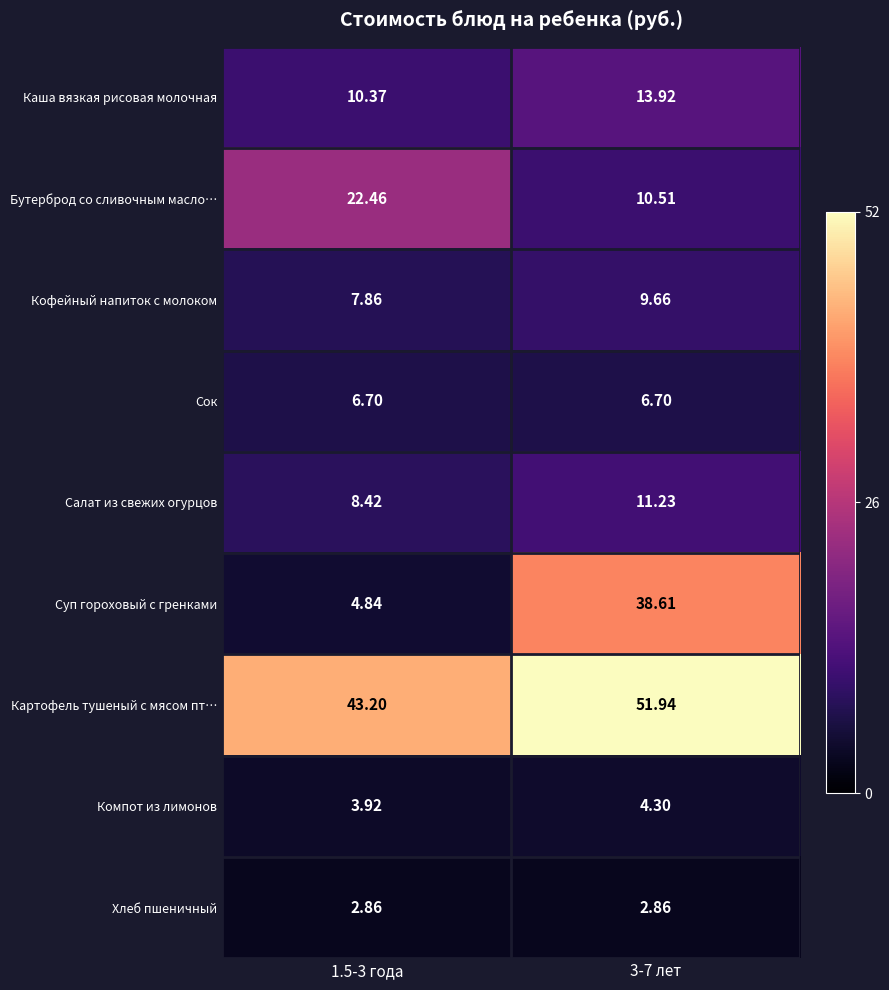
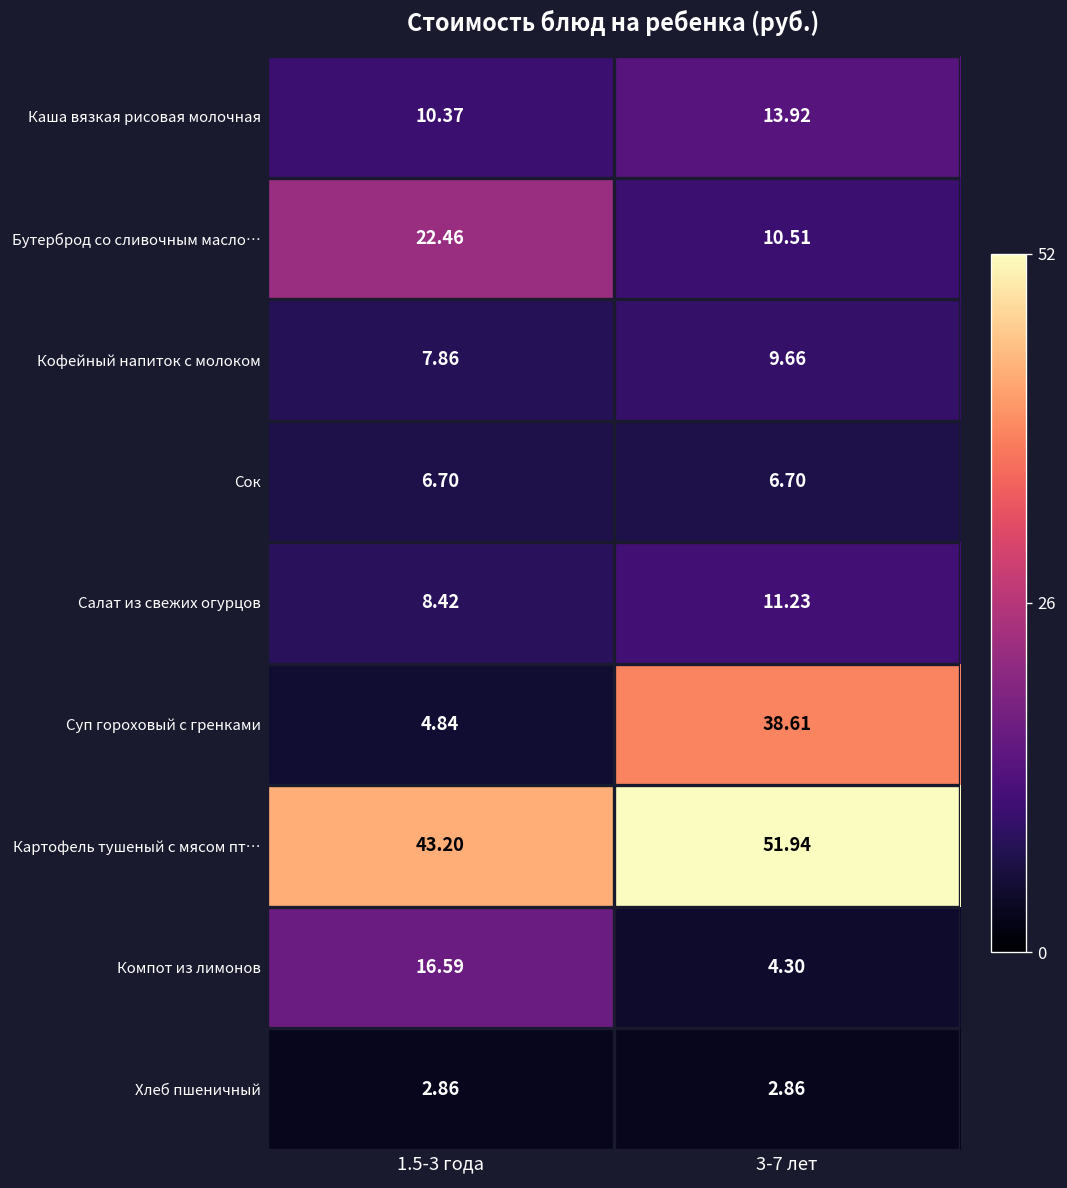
  {
    "Каша вязкая рисовая молочная": {
      "1.5-3 года": 10.37,
      "3-7 лет": 13.92
    },
    "Бутерброд со сливочным масло…": {
      "1.5-3 года": 22.46,
      "3-7 лет": 10.51
    },
    "Кофейный напиток с молоком": {
      "1.5-3 года": 7.86,
      "3-7 лет": 9.66
    },
    "Сок": {
      "1.5-3 года": 6.70,
      "3-7 лет": 6.70
    },
    "Салат из свежих огурцов": {
      "1.5-3 года": 8.42,
      "3-7 лет": 11.23
    },
    "Суп гороховый с гренками": {
      "1.5-3 года": 4.84,
      "3-7 лет": 38.61
    },
    "Картофель тушеный с мясом пт…": {
      "1.5-3 года": 43.20,
      "3-7 лет": 51.94
    },
    "Компот из лимонов": {
-     "1.5-3 года": 3.92,
+     "1.5-3 года": 16.59,
      "3-7 лет": 4.30
    },
    "Хлеб пшеничный": {
      "1.5-3 года": 2.86,
      "3-7 лет": 2.86
    }
  }
